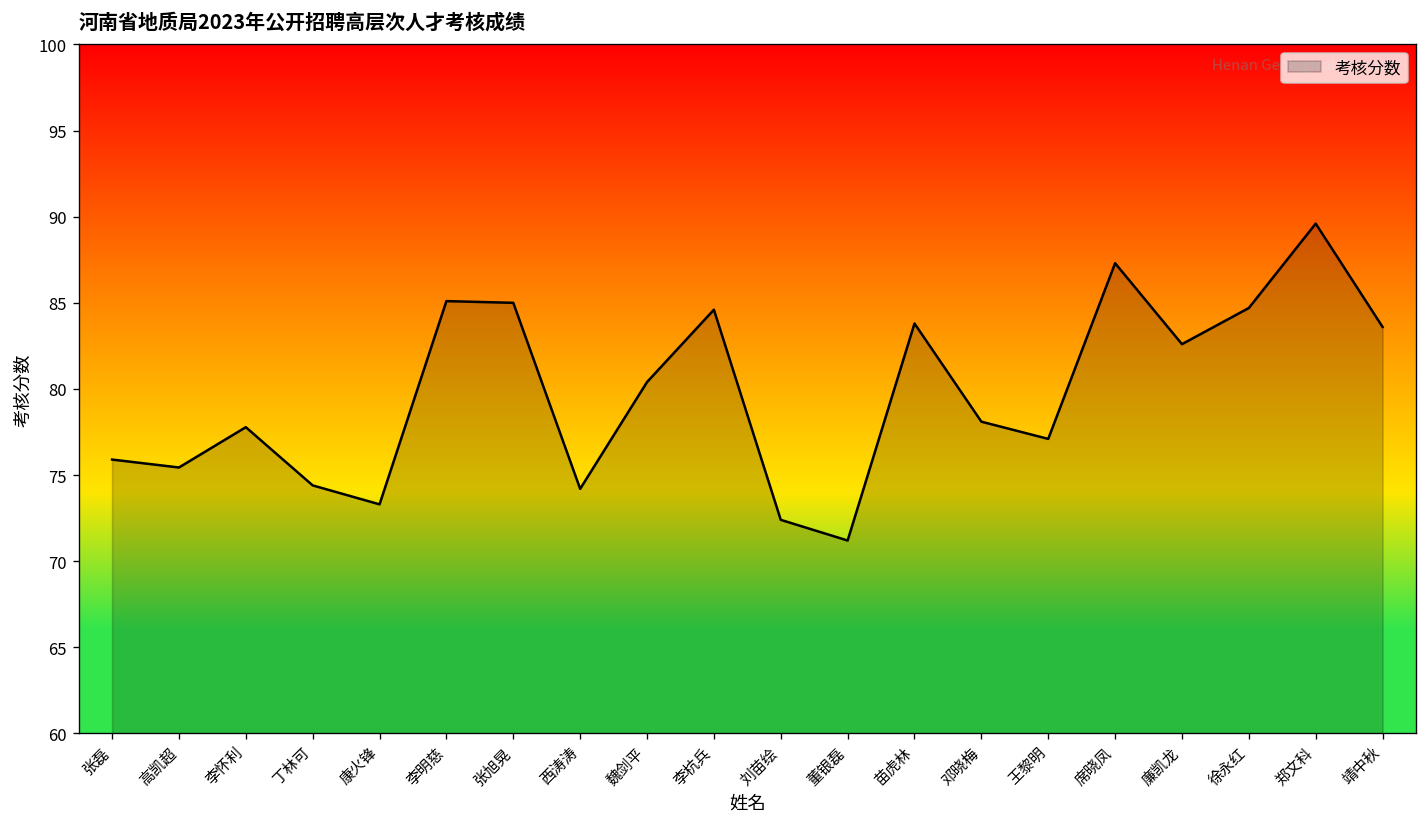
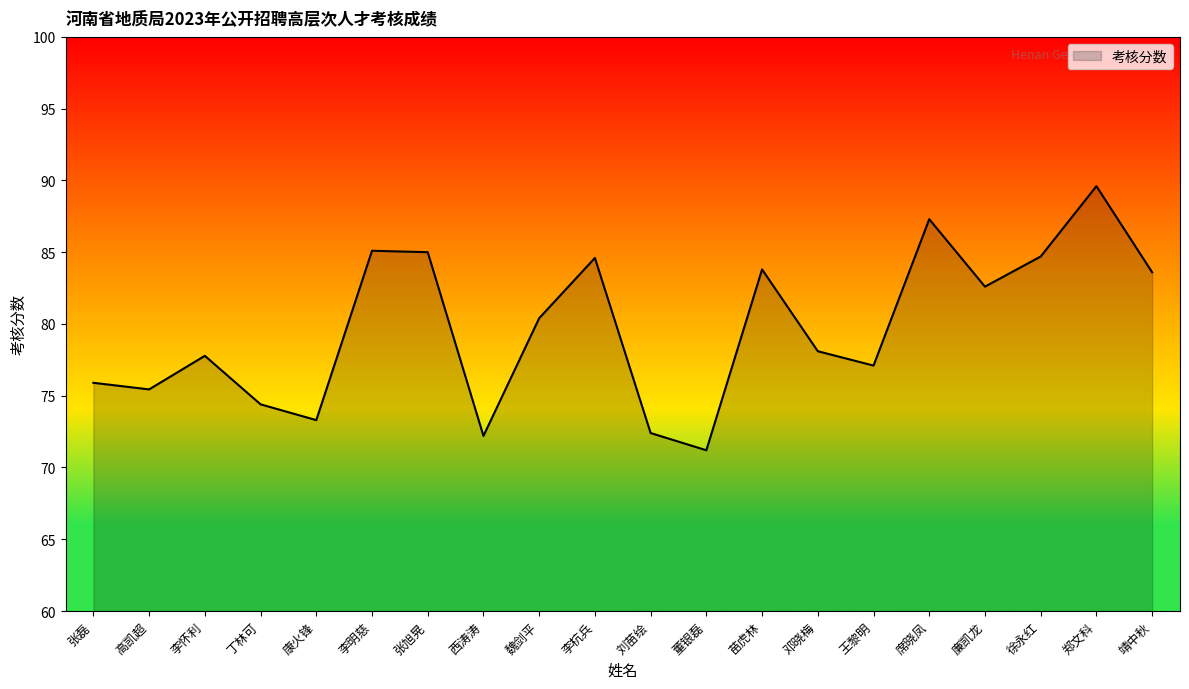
  {
    "张磊": 75.9,
    "高凯超": 75.4,
    "李怀利": 77.8,
    "丁林可": 74.4,
    "康火锋": 73.3,
    "李明慈": 85.1,
    "张旭晃": 85.0,
-   "西涛涛": 74.2,
+   "西涛涛": 72.2,
    "魏剑平": 80.4,
    "李杭兵": 84.6,
    "刘苗绘": 72.4,
    "董银磊": 71.2,
    "苗虎林": 83.8,
    "邓晓梅": 78.1,
    "王黎明": 77.1,
    "席晓凤": 87.3,
    "廉凯龙": 82.6,
    "徐永红": 84.7,
    "郑文科": 89.6,
    "靖中秋": 83.6
  }
